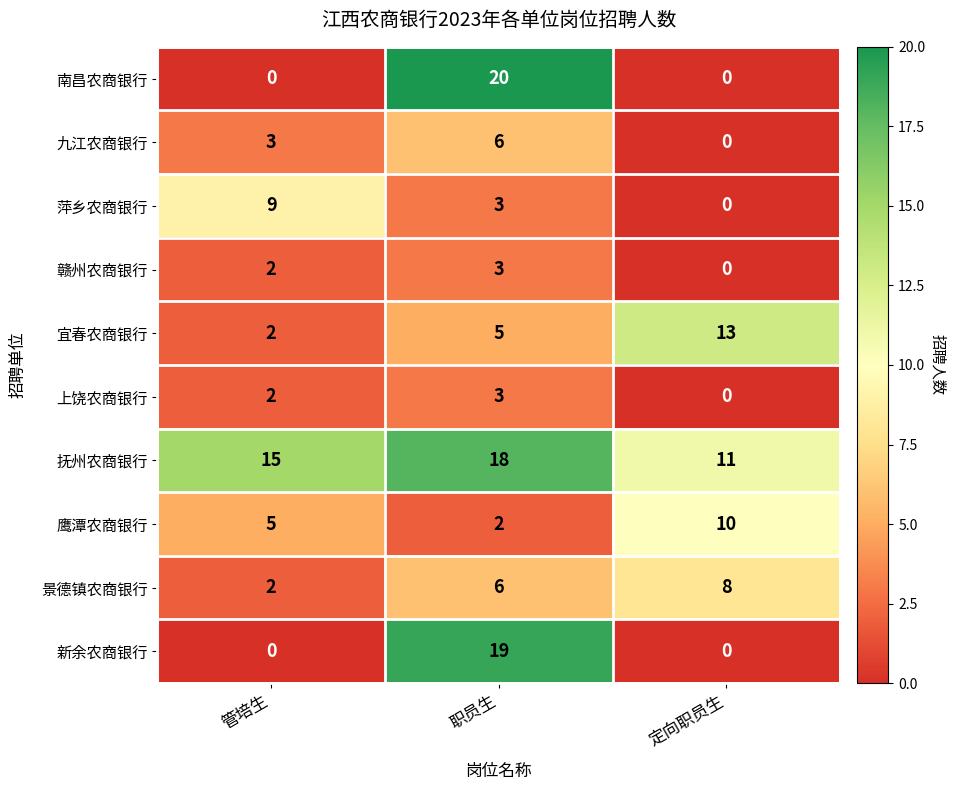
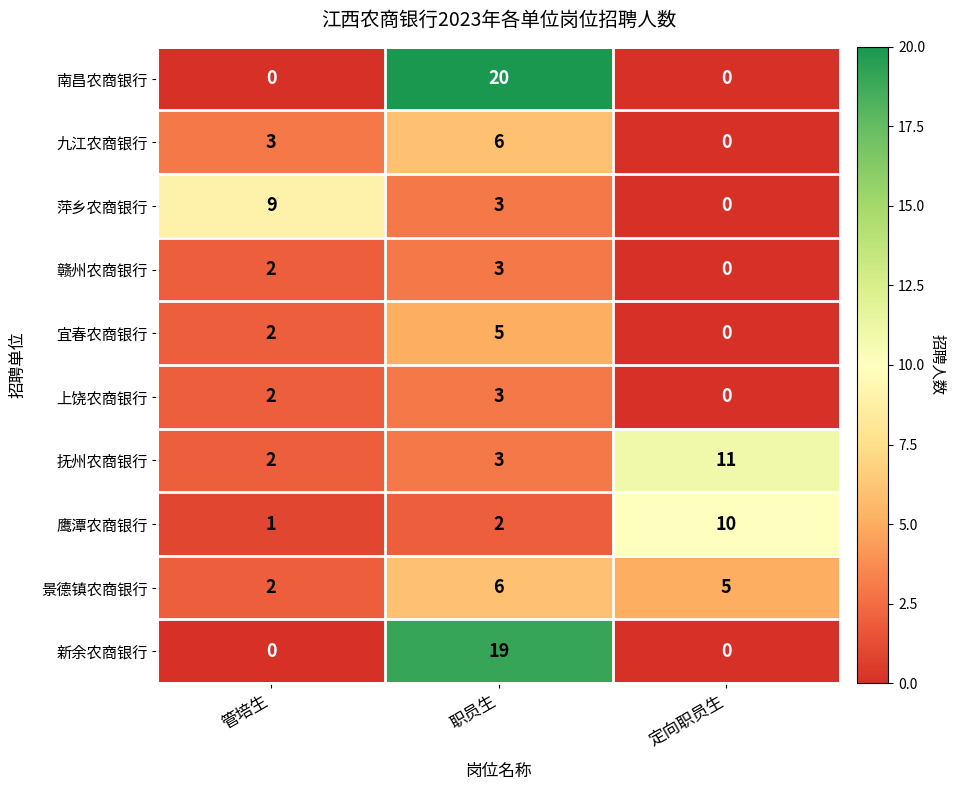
  {
    "南昌农商银行": {
      "管培生": 0,
      "职员生": 20,
      "定向职员生": 0
    },
    "九江农商银行": {
      "管培生": 3,
      "职员生": 6,
      "定向职员生": 0
    },
    "萍乡农商银行": {
      "管培生": 9,
      "职员生": 3,
      "定向职员生": 0
    },
    "赣州农商银行": {
      "管培生": 2,
      "职员生": 3,
      "定向职员生": 0
    },
    "宜春农商银行": {
      "管培生": 2,
      "职员生": 5,
-     "定向职员生": 13
+     "定向职员生": 0
    },
    "上饶农商银行": {
      "管培生": 2,
      "职员生": 3,
      "定向职员生": 0
    },
    "抚州农商银行": {
-     "管培生": 15,
-     "职员生": 18,
+     "管培生": 2,
+     "职员生": 3,
      "定向职员生": 11
    },
    "鹰潭农商银行": {
-     "管培生": 5,
+     "管培生": 1,
      "职员生": 2,
      "定向职员生": 10
    },
    "景德镇农商银行": {
      "管培生": 2,
      "职员生": 6,
-     "定向职员生": 8
+     "定向职员生": 5
    },
    "新余农商银行": {
      "管培生": 0,
      "职员生": 19,
      "定向职员生": 0
    }
  }
